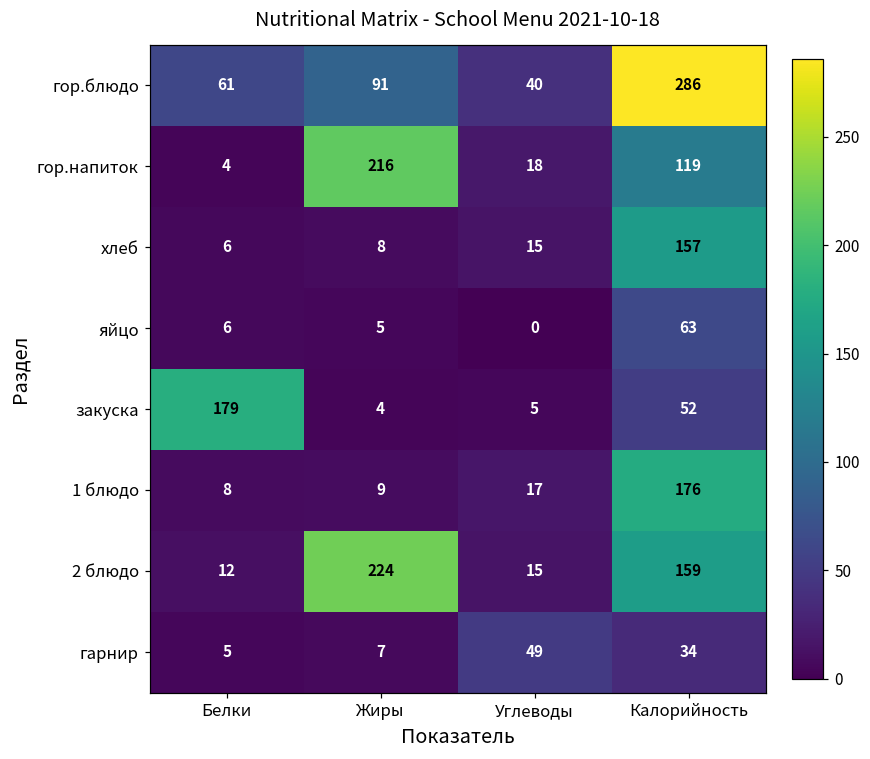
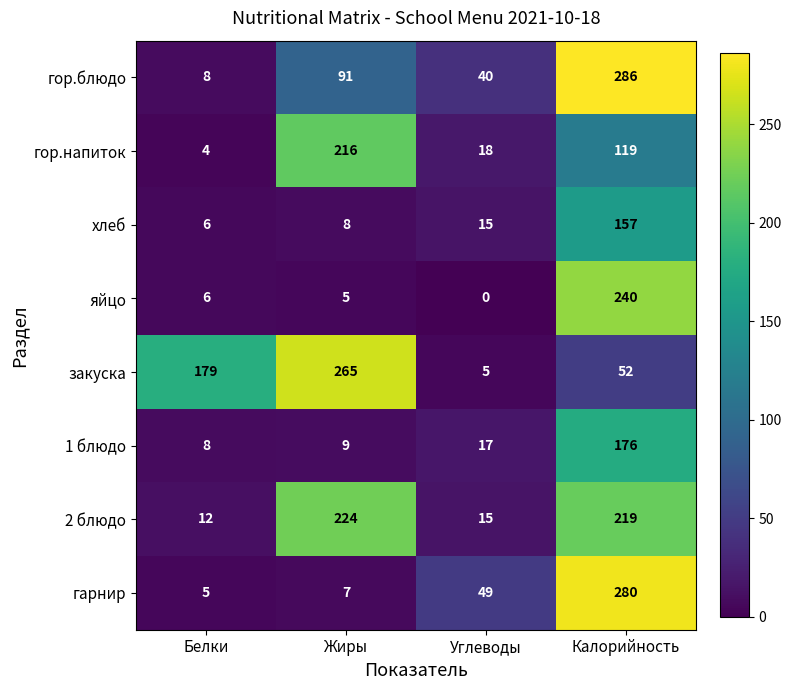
  {
    "гор.блюдо": {
-     "Белки": 61,
+     "Белки": 8,
      "Жиры": 91,
      "Углеводы": 40,
      "Калорийность": 286
    },
    "гор.напиток": {
      "Белки": 4,
      "Жиры": 216,
      "Углеводы": 18,
      "Калорийность": 119
    },
    "хлеб": {
      "Белки": 6,
      "Жиры": 8,
      "Углеводы": 15,
      "Калорийность": 157
    },
    "яйцо": {
      "Белки": 6,
      "Жиры": 5,
      "Углеводы": 0,
-     "Калорийность": 63
+     "Калорийность": 240
    },
    "закуска": {
      "Белки": 179,
-     "Жиры": 4,
+     "Жиры": 265,
      "Углеводы": 5,
      "Калорийность": 52
    },
    "1 блюдо": {
      "Белки": 8,
      "Жиры": 9,
      "Углеводы": 17,
      "Калорийность": 176
    },
    "2 блюдо": {
      "Белки": 12,
      "Жиры": 224,
      "Углеводы": 15,
-     "Калорийность": 159
+     "Калорийность": 219
    },
    "гарнир": {
      "Белки": 5,
      "Жиры": 7,
      "Углеводы": 49,
-     "Калорийность": 34
+     "Калорийность": 280
    }
  }
